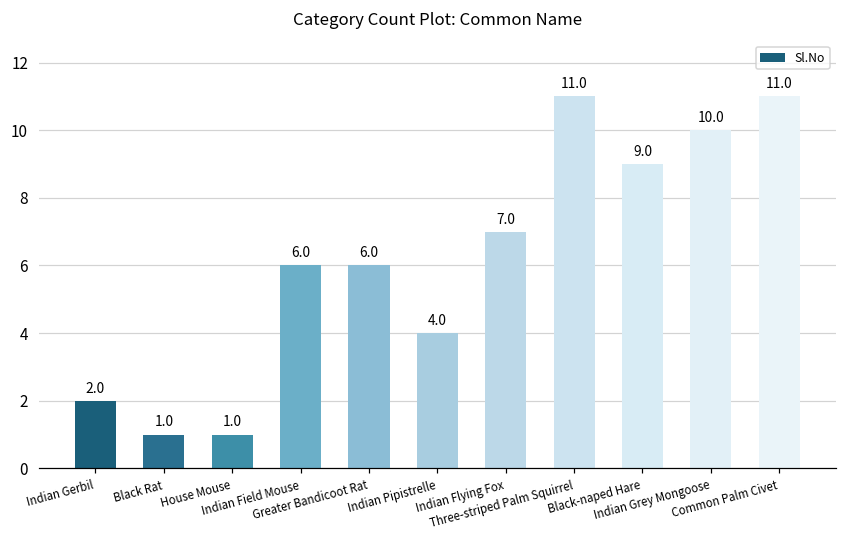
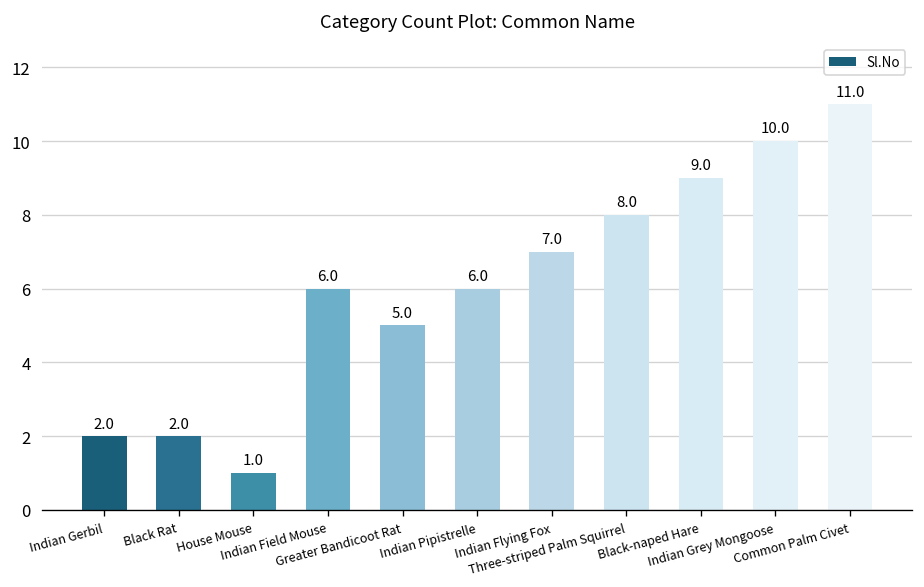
  {
    "Indian Gerbil": 2.0,
-   "Black Rat": 1.0,
+   "Black Rat": 2.0,
    "House Mouse": 1.0,
    "Indian Field Mouse": 6.0,
-   "Greater Bandicoot Rat": 6.0,
-   "Indian Pipistrelle": 4.0,
+   "Greater Bandicoot Rat": 5.0,
+   "Indian Pipistrelle": 6.0,
    "Indian Flying Fox": 7.0,
-   "Three-striped Palm Squirrel": 11.0,
+   "Three-striped Palm Squirrel": 8.0,
    "Black-naped Hare": 9.0,
    "Indian Grey Mongoose": 10.0,
    "Common Palm Civet": 11.0
  }
